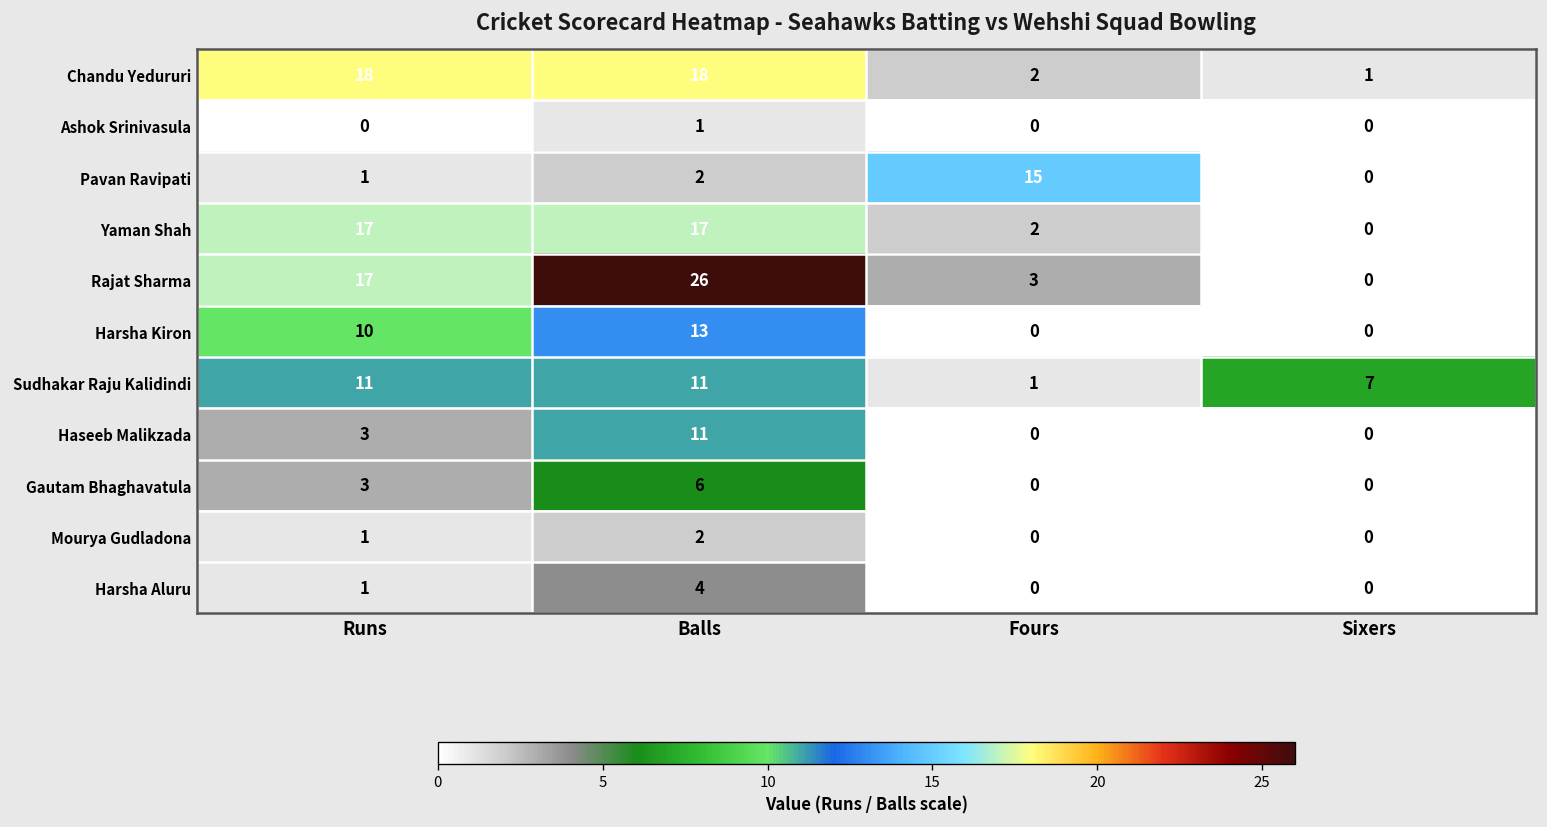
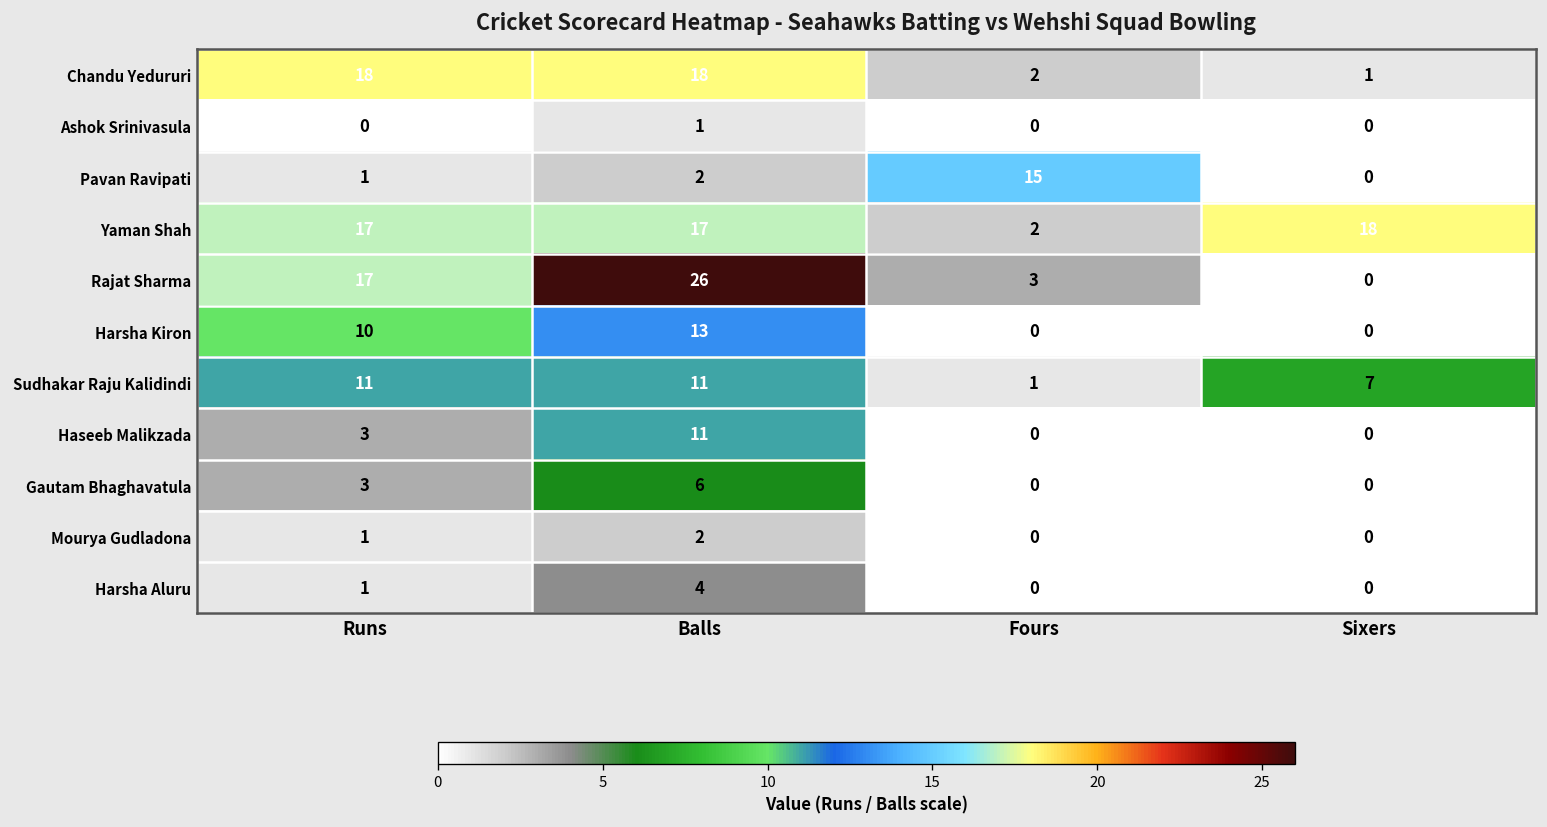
  {
    "Chandu Yedururi": {
      "Runs": 18,
      "Balls": 18,
      "Fours": 2,
      "Sixers": 1
    },
    "Ashok Srinivasula": {
      "Runs": 0,
      "Balls": 1,
      "Fours": 0,
      "Sixers": 0
    },
    "Pavan Ravipati": {
      "Runs": 1,
      "Balls": 2,
      "Fours": 15,
      "Sixers": 0
    },
    "Yaman Shah": {
      "Runs": 17,
      "Balls": 17,
      "Fours": 2,
-     "Sixers": 0
+     "Sixers": 18
    },
    "Rajat Sharma": {
      "Runs": 17,
      "Balls": 26,
      "Fours": 3,
      "Sixers": 0
    },
    "Harsha Kiron": {
      "Runs": 10,
      "Balls": 13,
      "Fours": 0,
      "Sixers": 0
    },
    "Sudhakar Raju Kalidindi": {
      "Runs": 11,
      "Balls": 11,
      "Fours": 1,
      "Sixers": 7
    },
    "Haseeb Malikzada": {
      "Runs": 3,
      "Balls": 11,
      "Fours": 0,
      "Sixers": 0
    },
    "Gautam Bhaghavatula": {
      "Runs": 3,
      "Balls": 6,
      "Fours": 0,
      "Sixers": 0
    },
    "Mourya Gudladona": {
      "Runs": 1,
      "Balls": 2,
      "Fours": 0,
      "Sixers": 0
    },
    "Harsha Aluru": {
      "Runs": 1,
      "Balls": 4,
      "Fours": 0,
      "Sixers": 0
    }
  }
